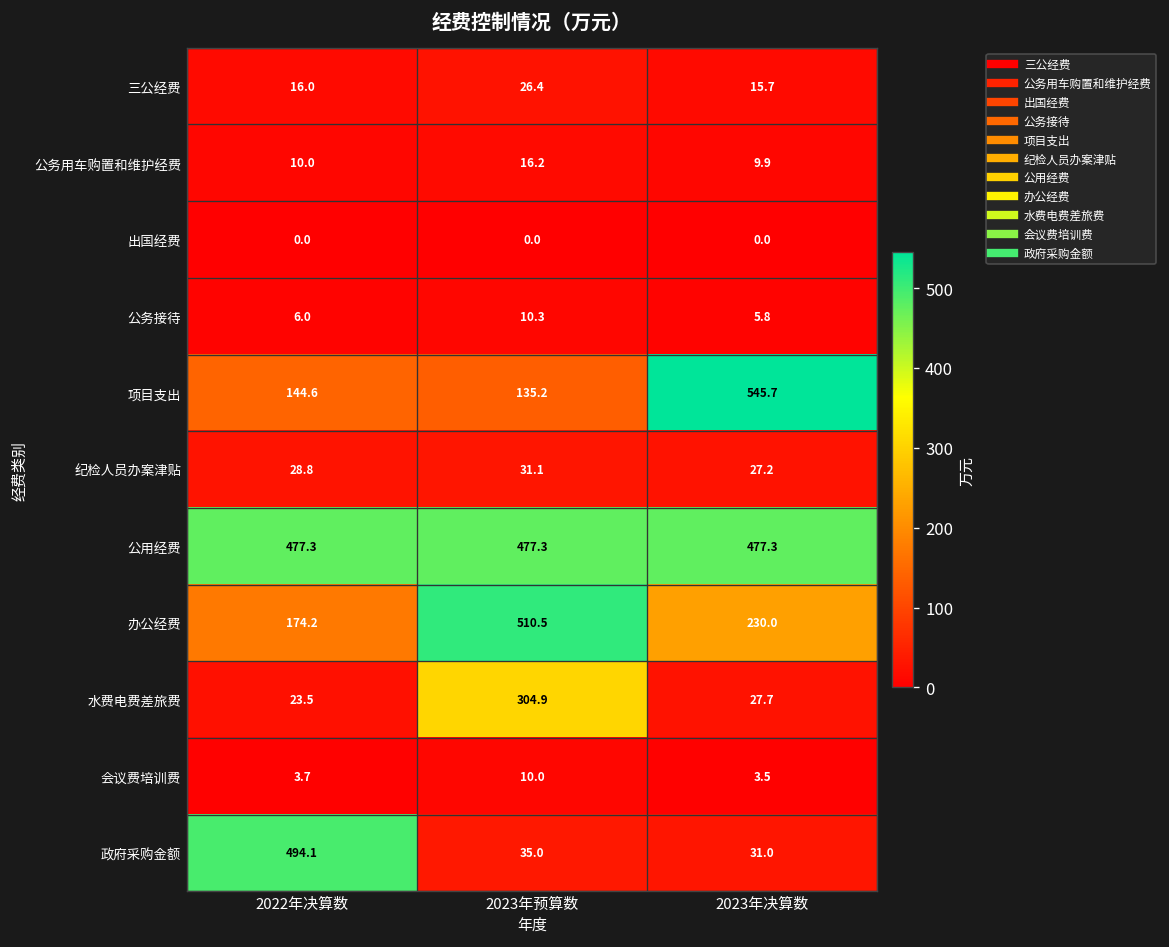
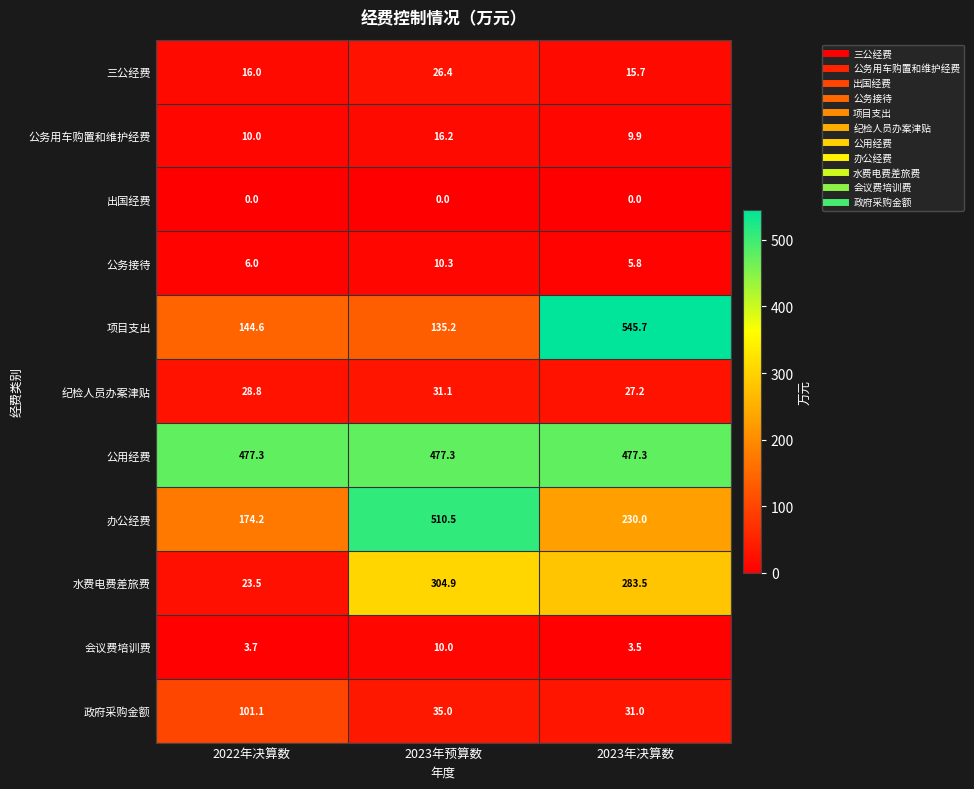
  {
    "三公经费": {
      "2022年决算数": 16.0,
      "2023年预算数": 26.4,
      "2023年决算数": 15.7
    },
    "公务用车购置和维护经费": {
      "2022年决算数": 10.0,
      "2023年预算数": 16.2,
      "2023年决算数": 9.9
    },
    "出国经费": {
      "2022年决算数": 0.0,
      "2023年预算数": 0.0,
      "2023年决算数": 0.0
    },
    "公务接待": {
      "2022年决算数": 6.0,
      "2023年预算数": 10.3,
      "2023年决算数": 5.8
    },
    "项目支出": {
      "2022年决算数": 144.6,
      "2023年预算数": 135.2,
      "2023年决算数": 545.7
    },
    "纪检人员办案津贴": {
      "2022年决算数": 28.8,
      "2023年预算数": 31.1,
      "2023年决算数": 27.2
    },
    "公用经费": {
      "2022年决算数": 477.3,
      "2023年预算数": 477.3,
      "2023年决算数": 477.3
    },
    "办公经费": {
      "2022年决算数": 174.2,
      "2023年预算数": 510.5,
      "2023年决算数": 230.0
    },
    "水费电费差旅费": {
      "2022年决算数": 23.5,
      "2023年预算数": 304.9,
-     "2023年决算数": 27.7
+     "2023年决算数": 283.5
    },
    "会议费培训费": {
      "2022年决算数": 3.7,
      "2023年预算数": 10.0,
      "2023年决算数": 3.5
    },
    "政府采购金额": {
-     "2022年决算数": 494.1,
+     "2022年决算数": 101.1,
      "2023年预算数": 35.0,
      "2023年决算数": 31.0
    }
  }
